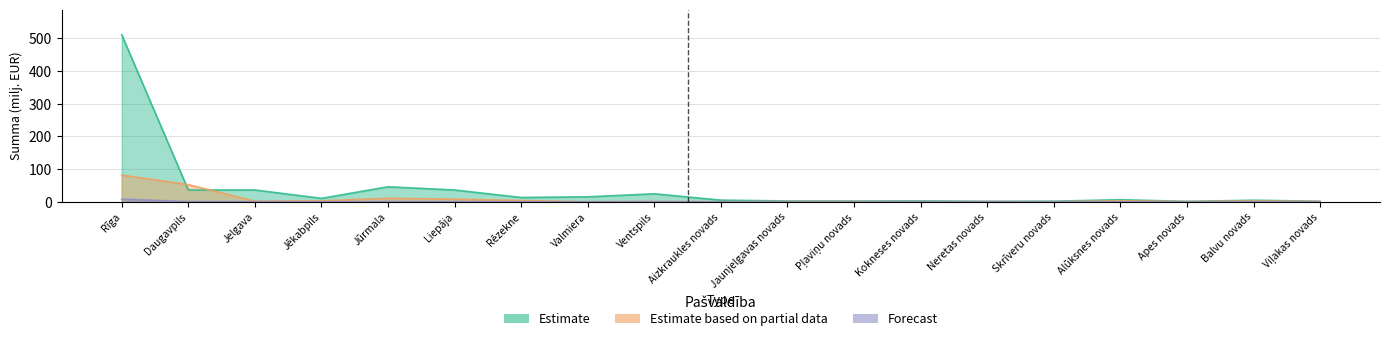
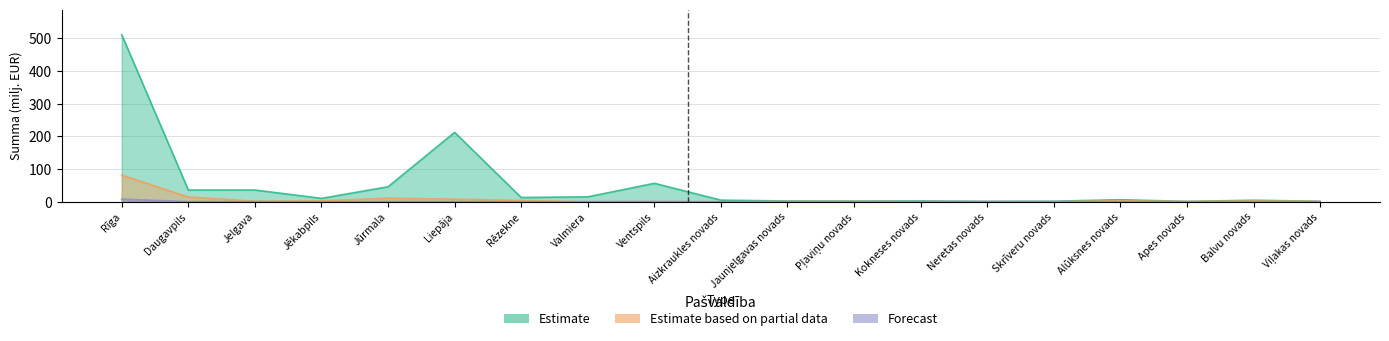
  {
    "Estimate": {
      "Rīga": 510,
      "Daugavpils": 40,
      "Jelgava": 40,
      "Jūrmala": 50,
-     "Liepāja": 40,
+     "Liepāja": 210,
      "Rēzekne": 10,
      "Valmiera": 20,
-     "Ventspils": 20
+     "Ventspils": 60
    },
    "Estimate based on partial data": {
      "Rīga": 80,
-     "Daugavpils": 50,
+     "Daugavpils": 10,
      "Jūrmala": 10
    },
    "Forecast": {
      "Rīga": 10,
      "Daugavpils": 0,
      "Jūrmala": 0
    }
  }
